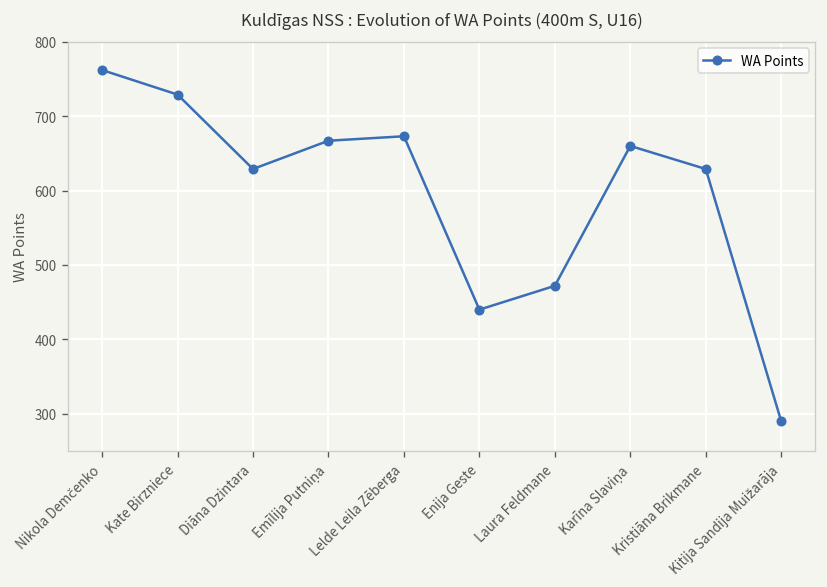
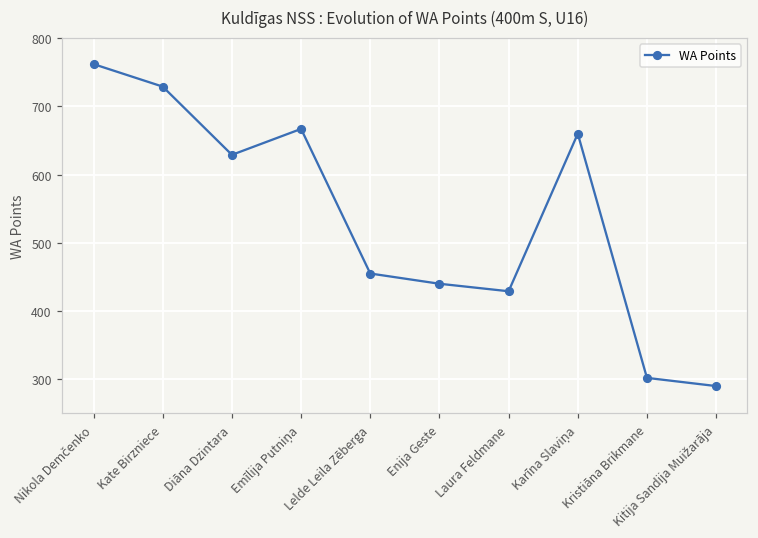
  {
    "Nikola Demčenko": 760,
    "Kate Birzniece": 730,
    "Diāna Dzintara": 630,
    "Emīlija Putniņa": 670,
-   "Lelde Leila Zēberga": 670,
+   "Lelde Leila Zēberga": 460,
    "Enija Geste": 440,
-   "Laura Feldmane": 470,
+   "Laura Feldmane": 430,
    "Karīna Slaviņa": 660,
-   "Kristiāna Brikmane": 630,
+   "Kristiāna Brikmane": 300,
    "Kitija Sandija Muižarāja": 290
  }
